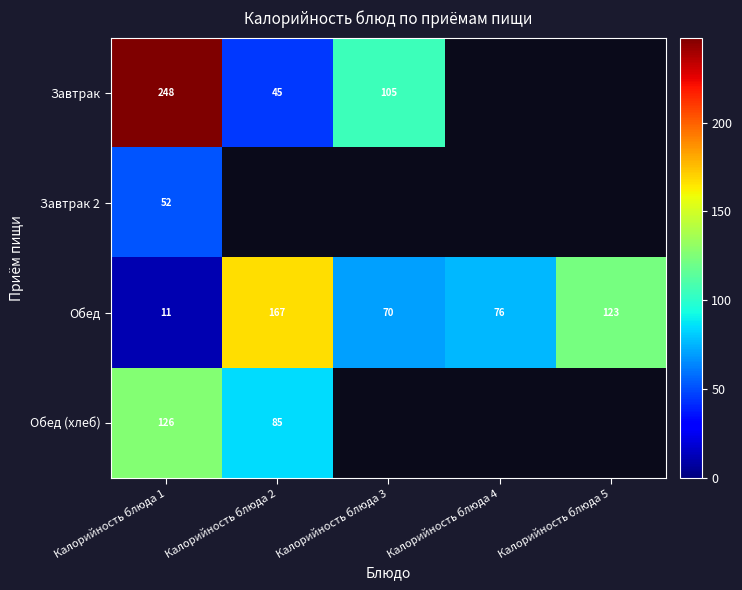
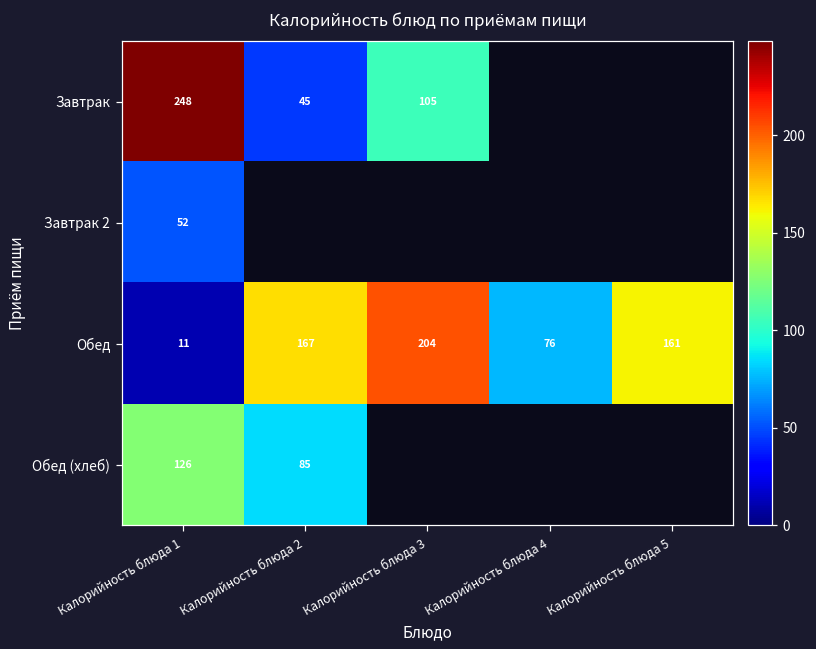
  {
    "Завтрак": {
      "Калорийность блюда 1": 248,
      "Калорийность блюда 2": 45,
      "Калорийность блюда 3": 105
    },
    "Завтрак 2": {
      "Калорийность блюда 1": 52
    },
    "Обед": {
      "Калорийность блюда 1": 11,
      "Калорийность блюда 2": 167,
-     "Калорийность блюда 3": 70,
+     "Калорийность блюда 3": 204,
      "Калорийность блюда 4": 76,
-     "Калорийность блюда 5": 123
+     "Калорийность блюда 5": 161
    },
    "Обед (хлеб)": {
      "Калорийность блюда 1": 126,
      "Калорийность блюда 2": 85
    }
  }
